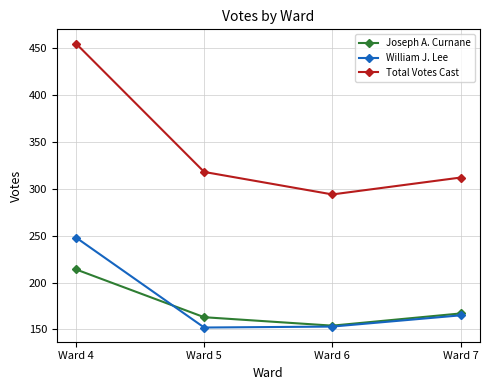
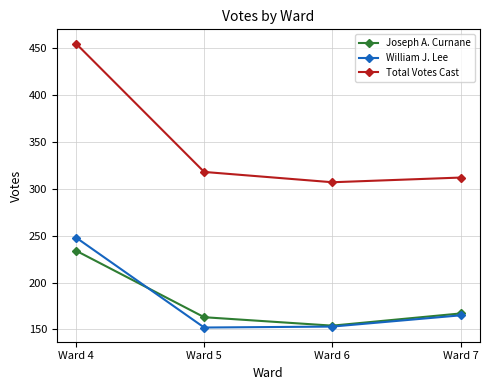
  {
    "Joseph A. Curnane": {
-     "Ward 4": 210,
+     "Ward 4": 230,
      "Ward 5": 160
    },
    "William J. Lee": {
      "Ward 4": 250,
      "Ward 5": 150
    },
    "Total Votes Cast": {
      "Ward 4": 460,
      "Ward 5": 320,
-     "Ward 6": 290,
+     "Ward 6": 310,
      "Ward 7": 310
    }
  }
